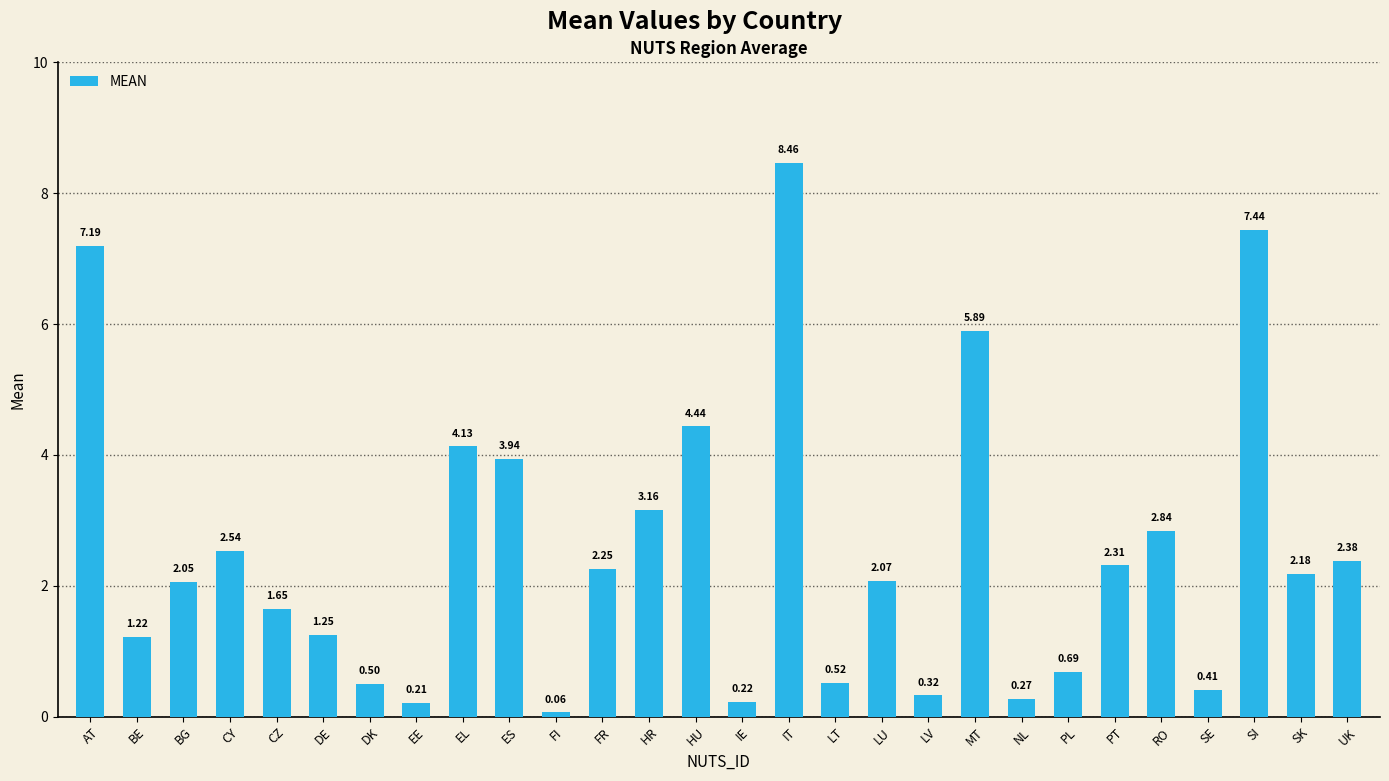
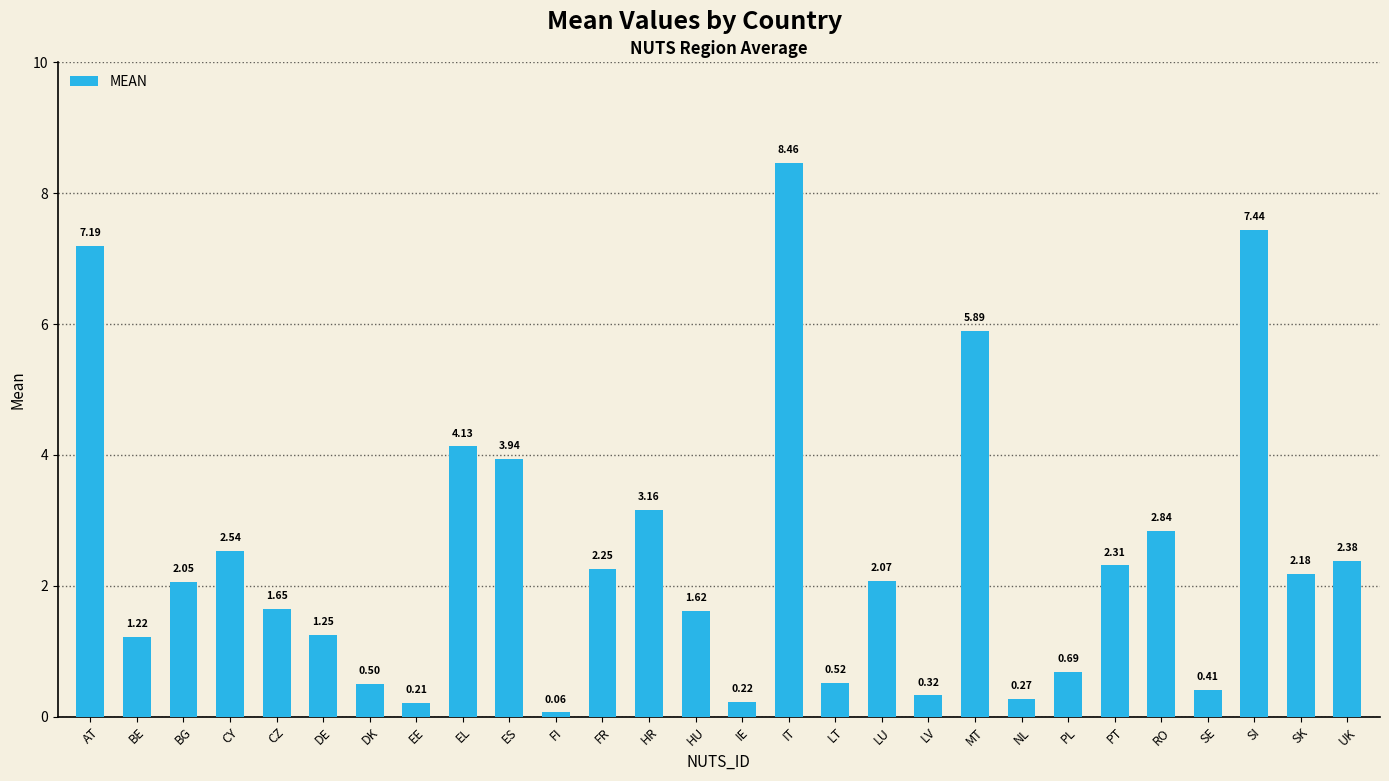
  {
    "AT": 7.19,
    "BE": 1.22,
    "BG": 2.05,
    "CY": 2.54,
    "CZ": 1.65,
    "DE": 1.25,
    "DK": 0.50,
    "EE": 0.21,
    "EL": 4.13,
    "ES": 3.94,
    "FI": 0.06,
    "FR": 2.25,
    "HR": 3.16,
-   "HU": 4.44,
+   "HU": 1.62,
    "IE": 0.22,
    "IT": 8.46,
    "LT": 0.52,
    "LU": 2.07,
    "LV": 0.32,
    "MT": 5.89,
    "NL": 0.27,
    "PL": 0.69,
    "PT": 2.31,
    "RO": 2.84,
    "SE": 0.41,
    "SI": 7.44,
    "SK": 2.18,
    "UK": 2.38
  }
